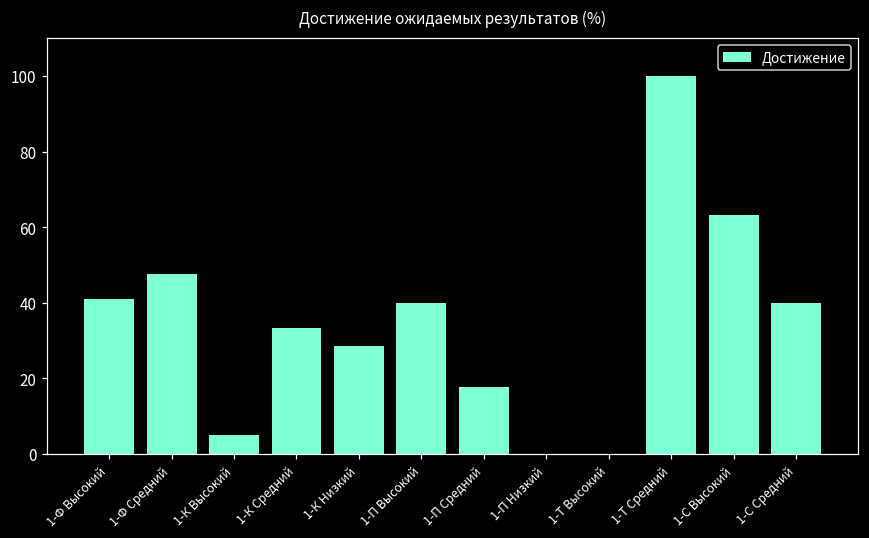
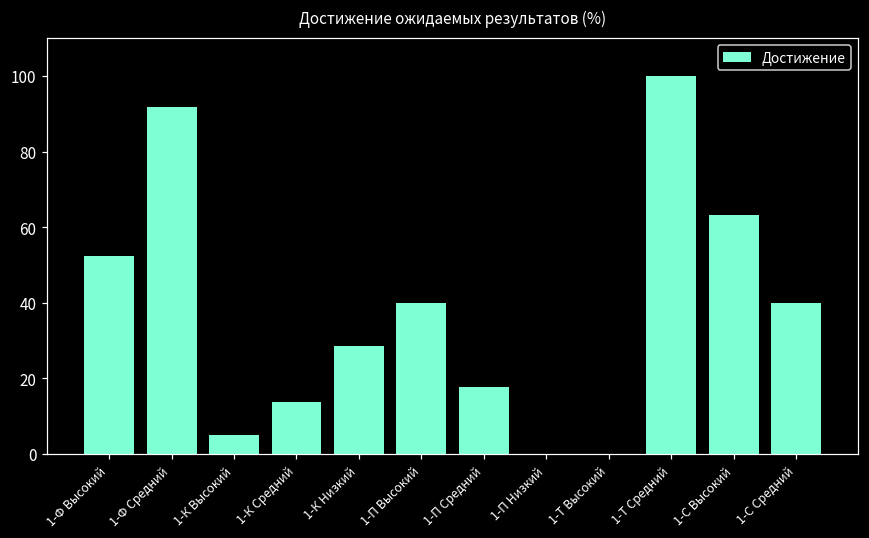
  {
-   "1-Ф Высокий": 41,
-   "1-Ф Средний": 48,
+   "1-Ф Высокий": 52,
+   "1-Ф Средний": 92,
    "1-К Высокий": 5,
-   "1-К Средний": 33,
+   "1-К Средний": 14,
    "1-К Низкий": 29,
    "1-П Высокий": 40,
    "1-П Средний": 18,
    "1-П Низкий": 0,
    "1-Т Высокий": 0,
    "1-Т Средний": 100,
    "1-С Высокий": 63,
    "1-С Средний": 40
  }
